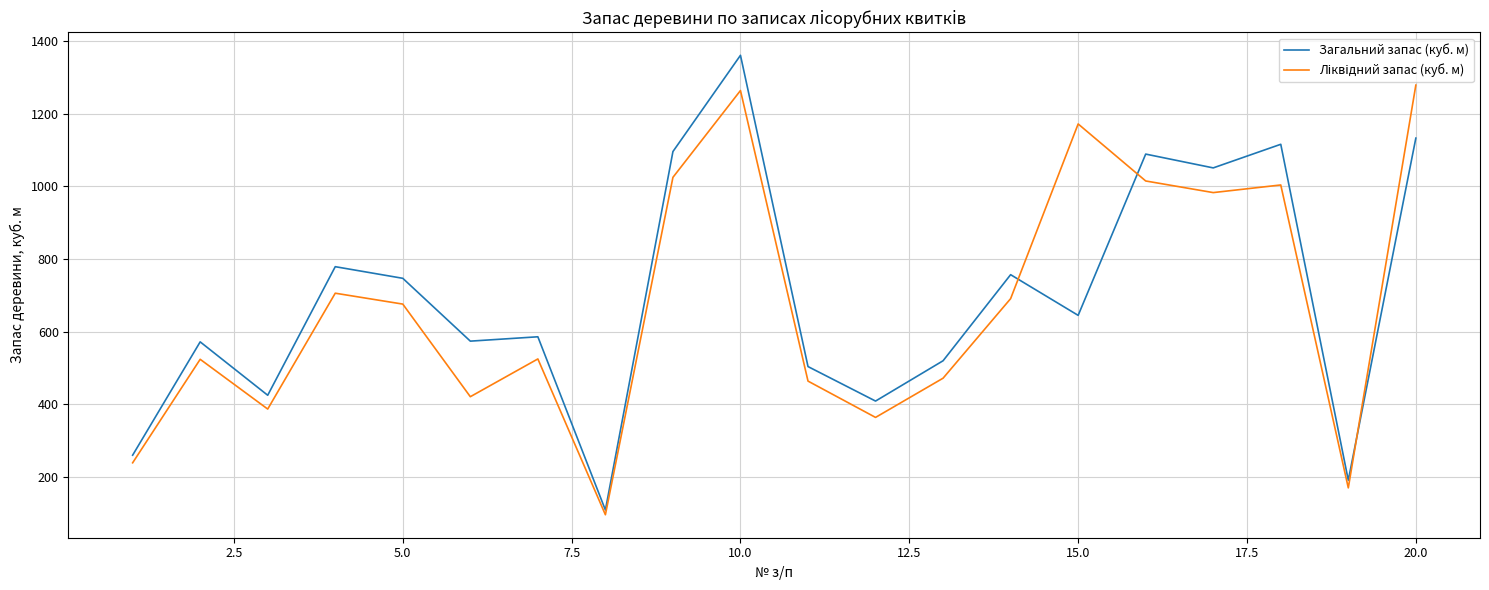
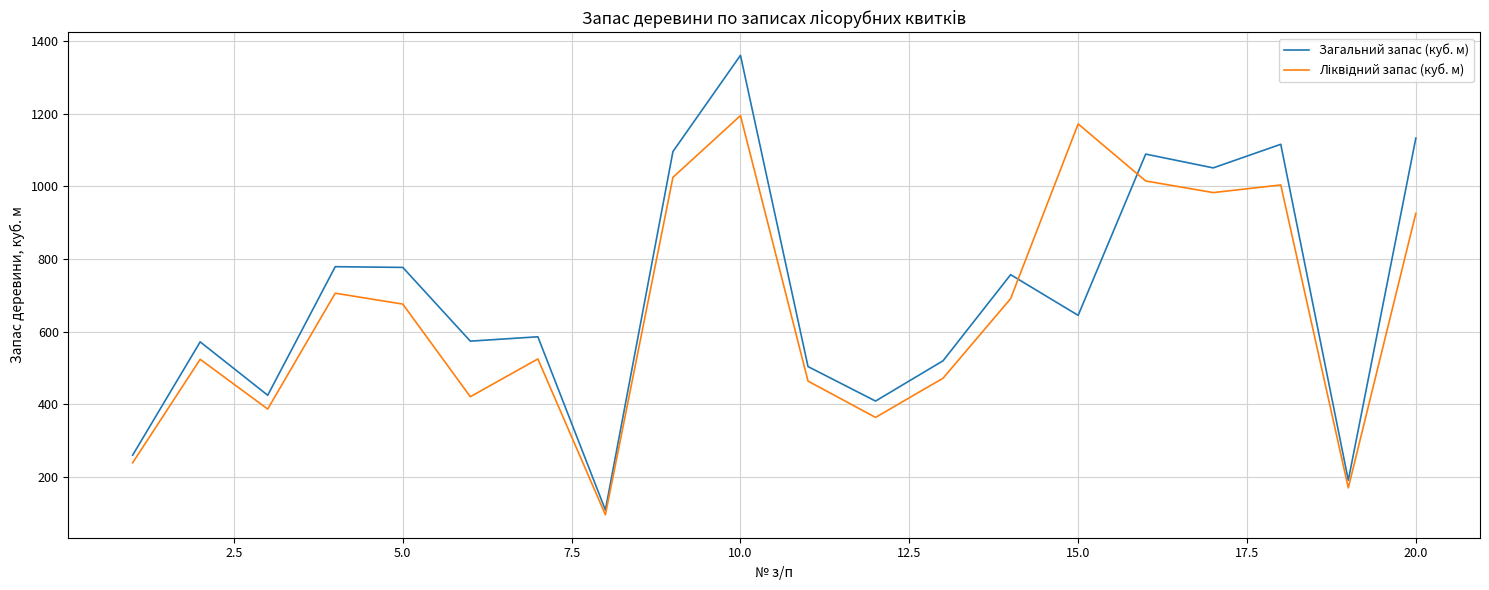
  {
    "Загальний запас (куб. м)": {
-     "5.0": 750,
+     "5.0": 780,
      "10.0": 1360,
      "15.0": 650,
      "20.0": 1130
    },
    "Ліквідний запас (куб. м)": {
      "5.0": 680,
-     "10.0": 1260,
+     "10.0": 1200,
      "15.0": 1170,
-     "20.0": 1280
+     "20.0": 930
    }
  }
